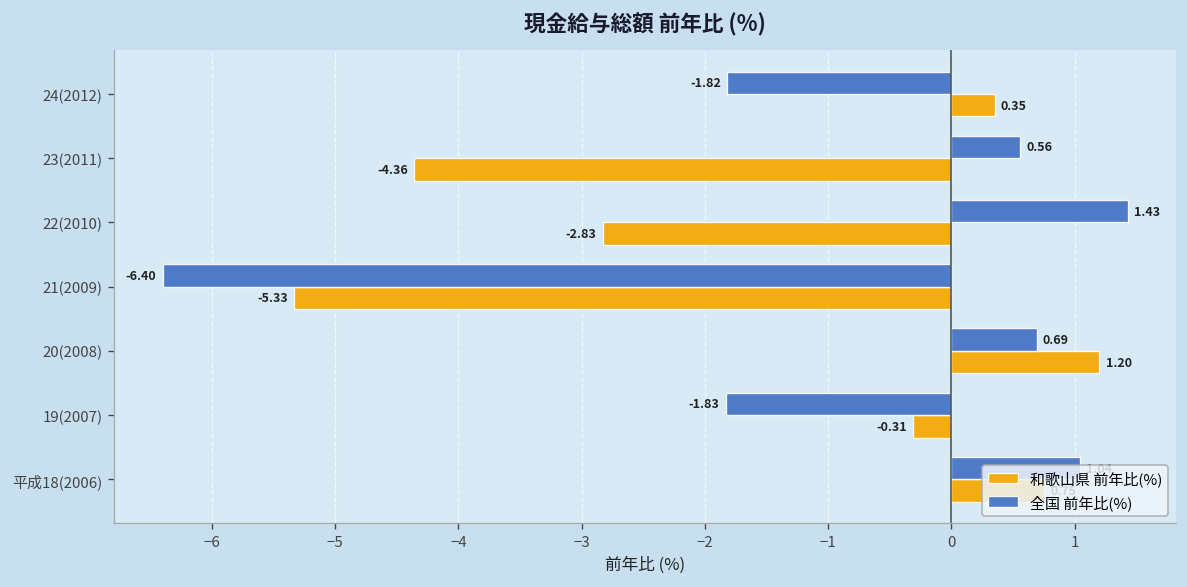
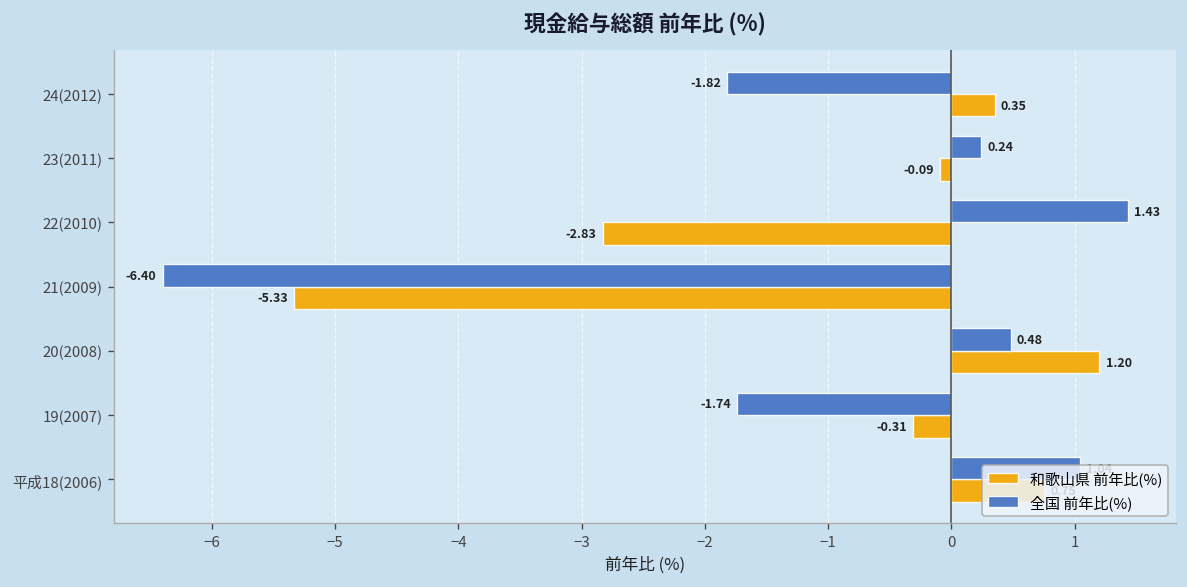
  {
    "和歌山県 前年比(%)": {
      "24(2012)": 0.35,
-     "23(2011)": -4.36,
+     "23(2011)": -0.09,
      "22(2010)": -2.83,
      "21(2009)": -5.33,
      "20(2008)": 1.20,
      "19(2007)": -0.31
    },
    "全国 前年比(%)": {
      "24(2012)": -1.82,
-     "23(2011)": 0.56,
+     "23(2011)": 0.24,
      "22(2010)": 1.43,
      "21(2009)": -6.40,
-     "20(2008)": 0.69,
-     "19(2007)": -1.83
+     "20(2008)": 0.48,
+     "19(2007)": -1.74
    }
  }
